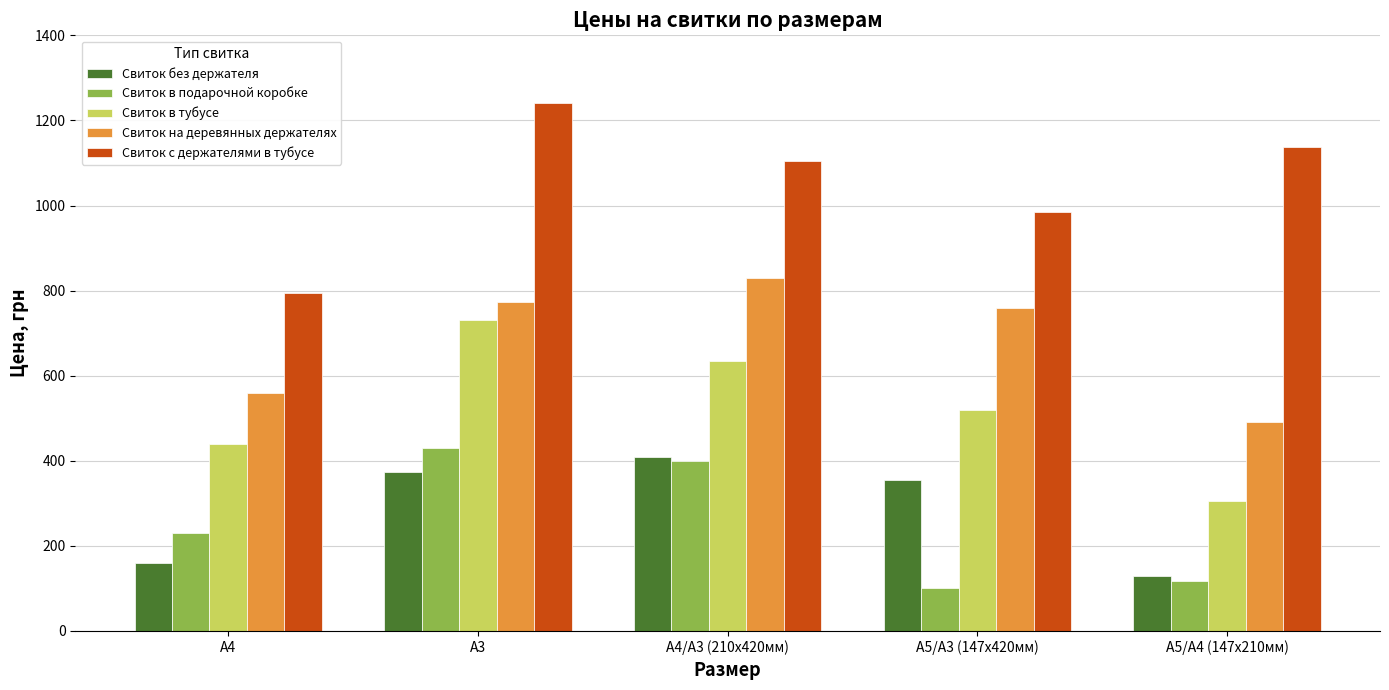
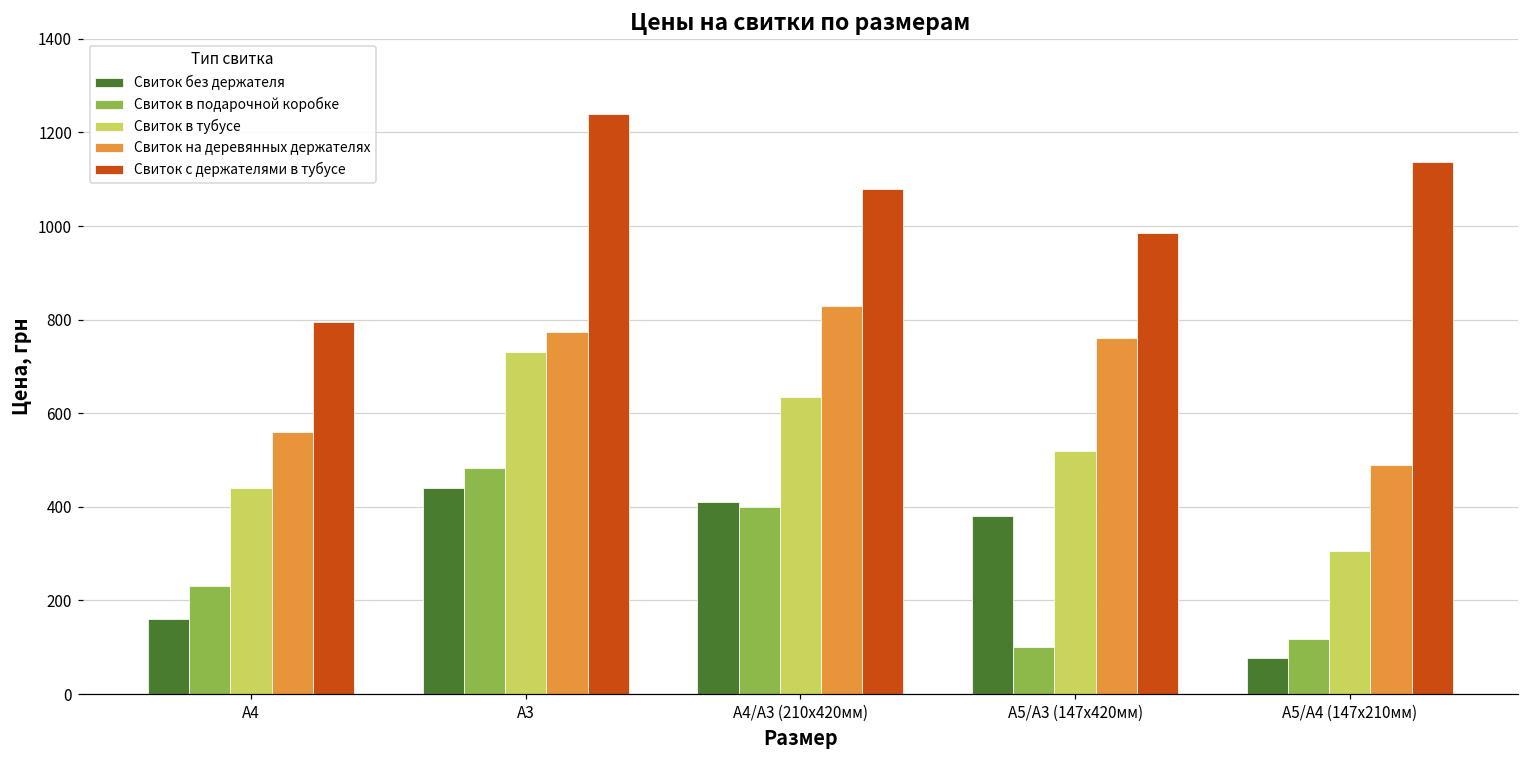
  {
    "Свиток без держателя": {
      "А4": 160,
-     "А3": 370,
+     "А3": 440,
      "А4/А3 (210х420мм)": 410,
-     "А5/А3 (147х420мм)": 360,
-     "А5/А4 (147х210мм)": 130
+     "А5/А3 (147х420мм)": 380,
+     "А5/А4 (147х210мм)": 80
    },
    "Свиток в подарочной коробке": {
      "А4": 230,
-     "А3": 430,
+     "А3": 480,
      "А4/А3 (210х420мм)": 400,
      "А5/А3 (147х420мм)": 100,
      "А5/А4 (147х210мм)": 120
    },
    "Свиток в тубусе": {
      "А4": 440,
      "А3": 730,
      "А4/А3 (210х420мм)": 640,
      "А5/А3 (147х420мм)": 520,
      "А5/А4 (147х210мм)": 310
    },
    "Свиток на деревянных держателях": {
      "А4": 560,
      "А3": 770,
      "А4/А3 (210х420мм)": 830,
      "А5/А3 (147х420мм)": 760,
      "А5/А4 (147х210мм)": 490
    },
    "Свиток с держателями в тубусе": {
      "А4": 800,
      "А3": 1240,
-     "А4/А3 (210х420мм)": 1110,
+     "А4/А3 (210х420мм)": 1080,
      "А5/А3 (147х420мм)": 990,
      "А5/А4 (147х210мм)": 1140
    }
  }
